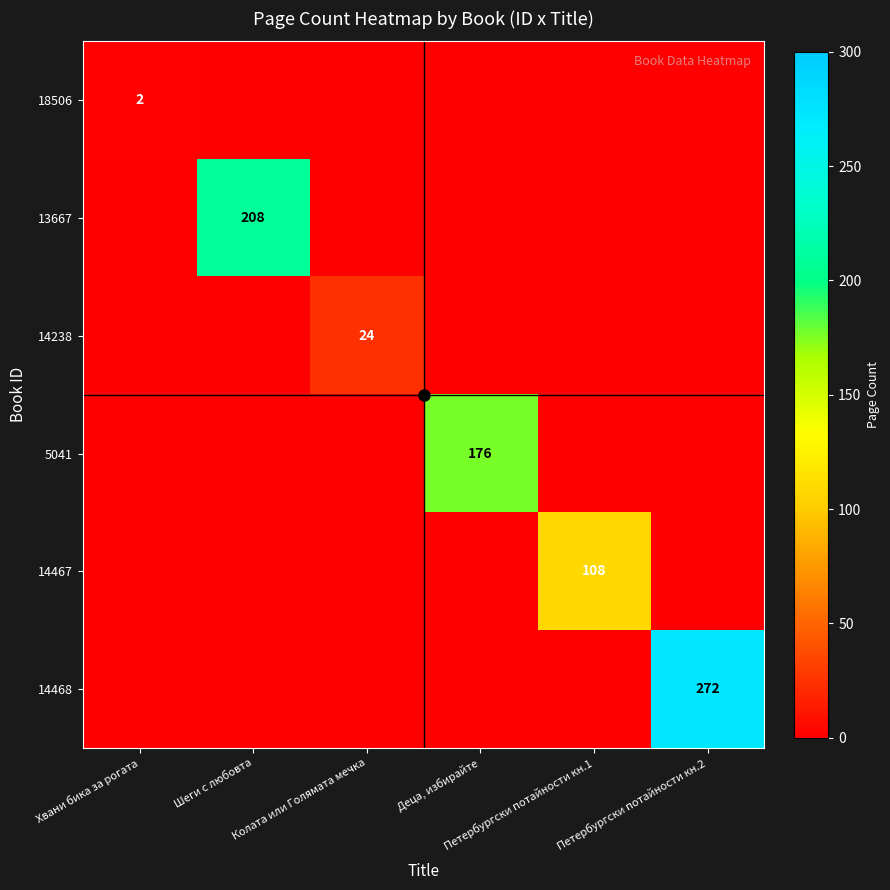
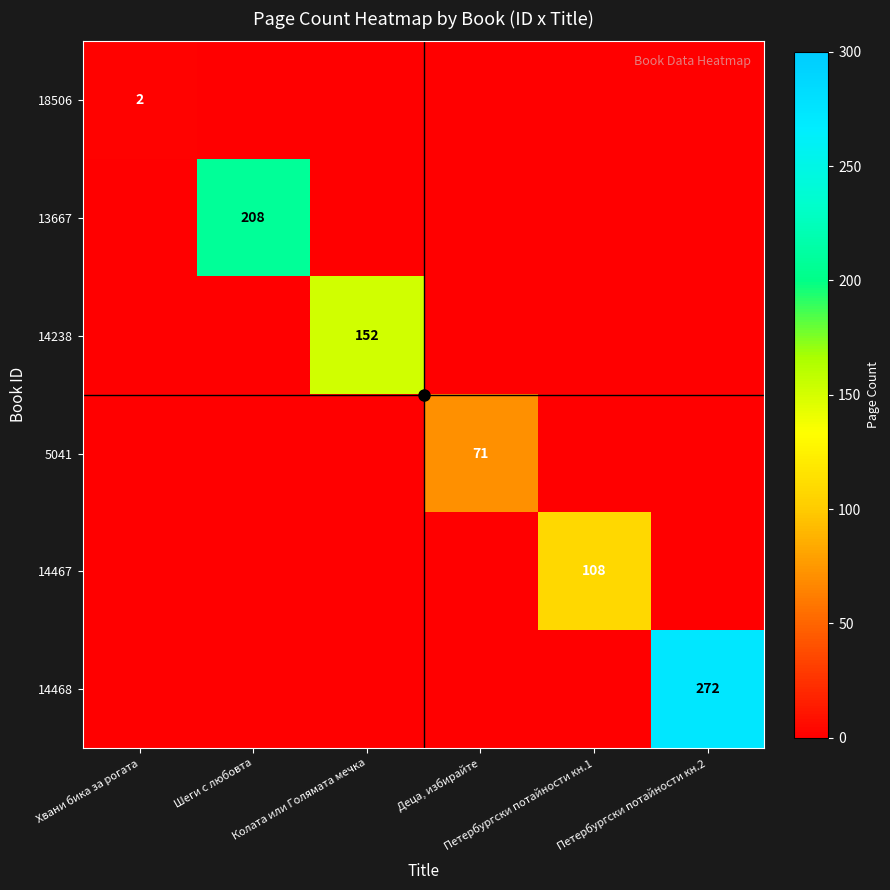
  {
    "18506": {
      "Хвани бика за рогата": 2
    },
    "13667": {
      "Шеги с любовта": 208
    },
    "14238": {
-     "Колата или Голямата мечка": 24
+     "Колата или Голямата мечка": 152
    },
    "5041": {
-     "Деца, избирайте": 176
+     "Деца, избирайте": 71
    },
    "14467": {
      "Петербургски потайности кн.1": 108
    },
    "14468": {
      "Петербургски потайности кн.2": 272
    }
  }
